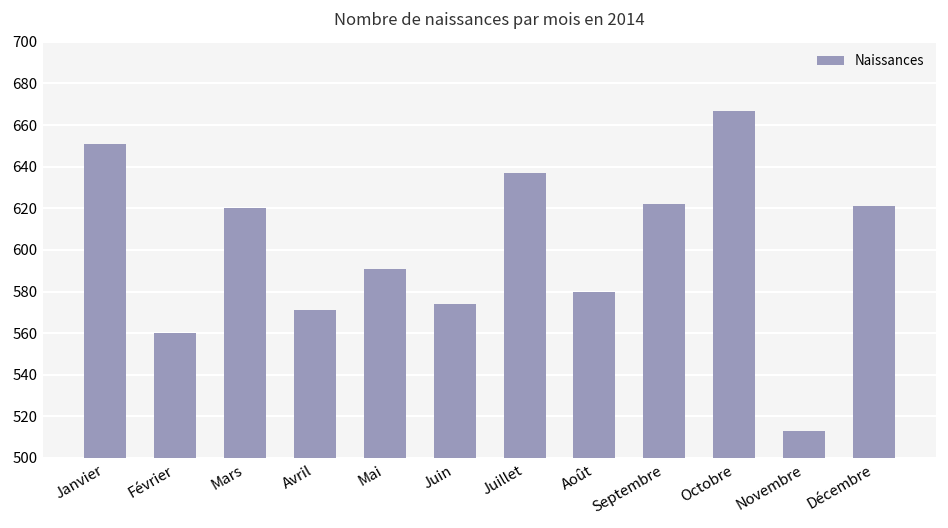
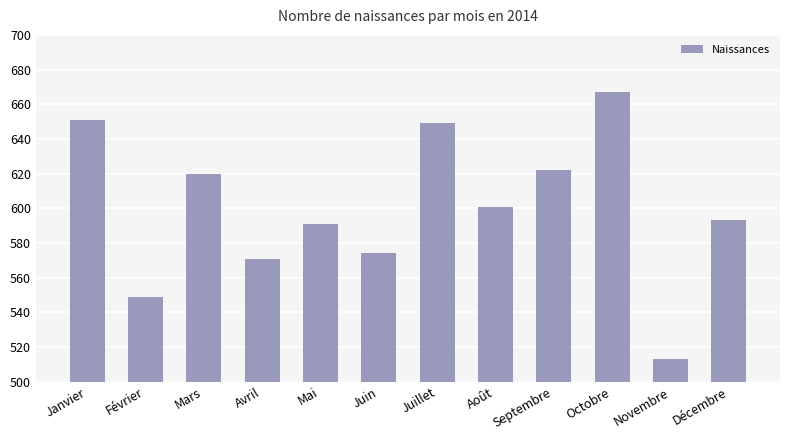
  {
    "Janvier": 651,
-   "Février": 560,
+   "Février": 549,
    "Mars": 620,
    "Avril": 571,
    "Mai": 591,
    "Juin": 574,
-   "Juillet": 637,
-   "Août": 580,
+   "Juillet": 649,
+   "Août": 601,
    "Septembre": 622,
    "Octobre": 667,
    "Novembre": 513,
-   "Décembre": 621
+   "Décembre": 593
  }
